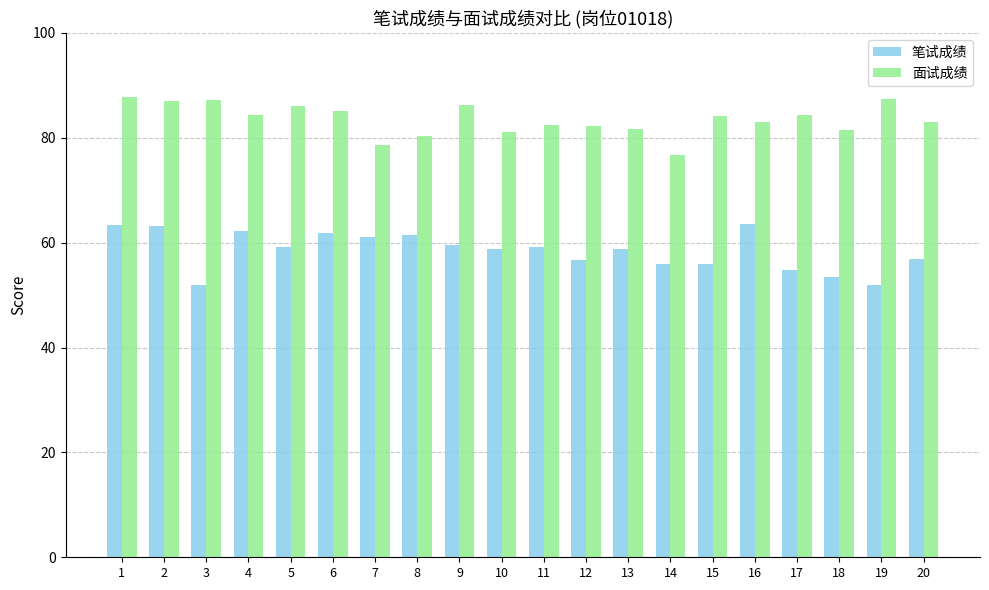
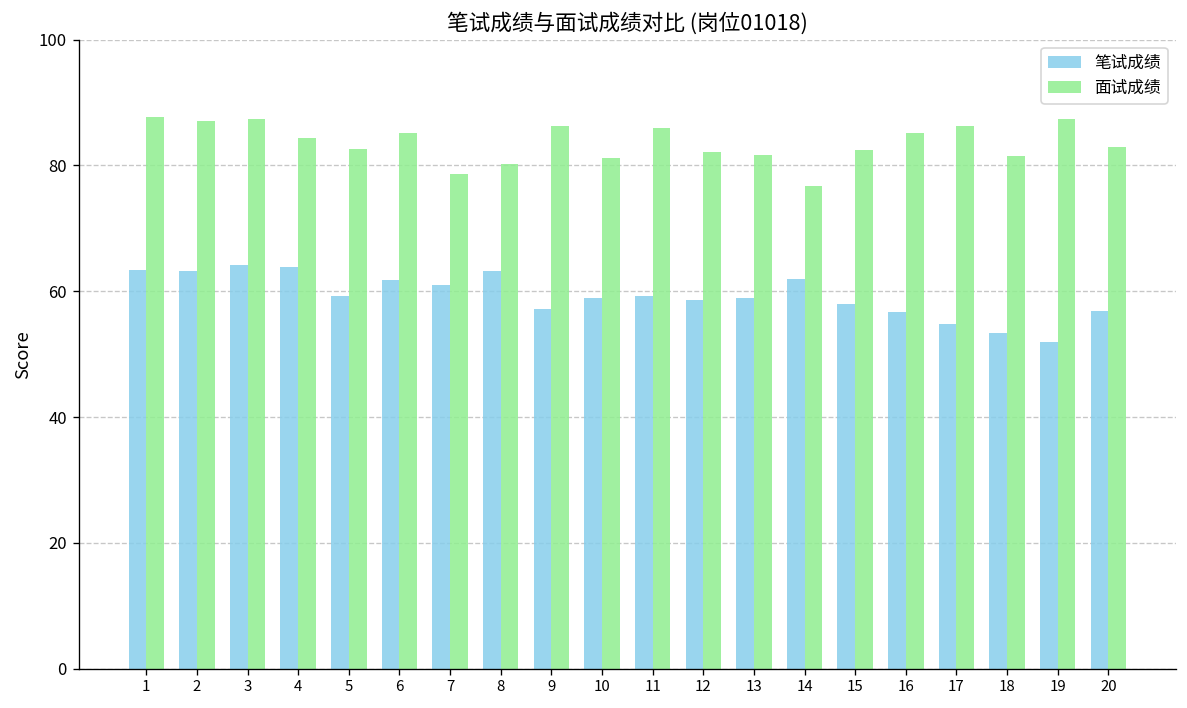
  {
    "笔试成绩": {
      "1": 63,
      "2": 63,
-     "3": 52,
-     "4": 62,
+     "3": 64,
+     "4": 64,
      "5": 59,
      "6": 62,
      "7": 61,
-     "8": 62,
-     "9": 60,
+     "8": 63,
+     "9": 57,
      "10": 59,
      "11": 59,
-     "12": 57,
+     "12": 59,
      "13": 59,
-     "14": 56,
-     "15": 56,
-     "16": 64,
+     "14": 62,
+     "15": 58,
+     "16": 57,
      "17": 55,
      "18": 53,
      "19": 52,
      "20": 57
    },
    "面试成绩": {
      "1": 88,
      "2": 87,
      "3": 87,
      "4": 84,
-     "5": 86,
+     "5": 83,
      "6": 85,
      "7": 79,
      "8": 80,
      "9": 86,
      "10": 81,
-     "11": 83,
+     "11": 86,
      "12": 82,
      "13": 82,
      "14": 77,
-     "15": 84,
-     "16": 83,
-     "17": 84,
+     "15": 83,
+     "16": 85,
+     "17": 86,
      "18": 82,
      "19": 87,
      "20": 83
    }
  }
